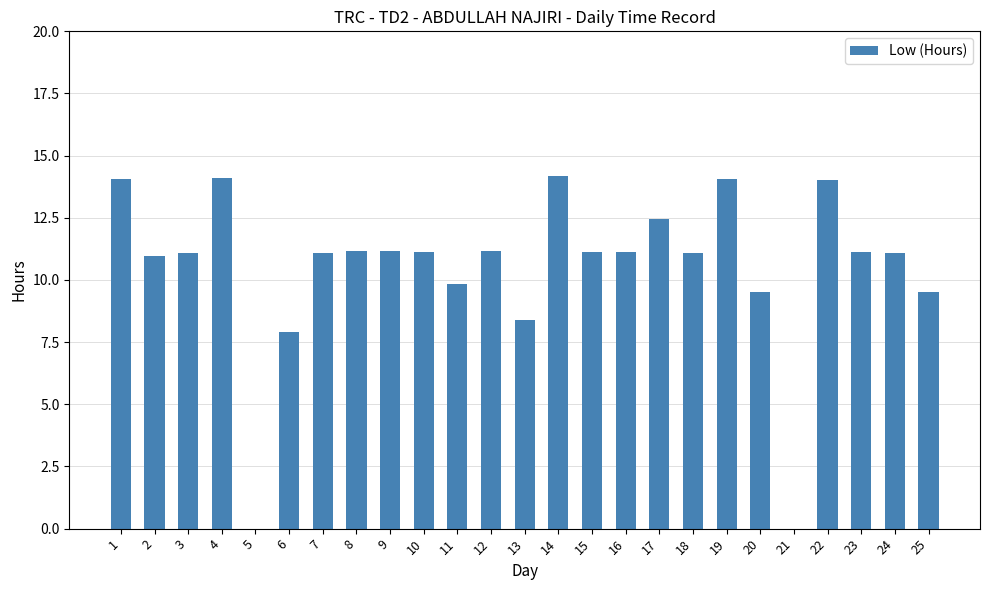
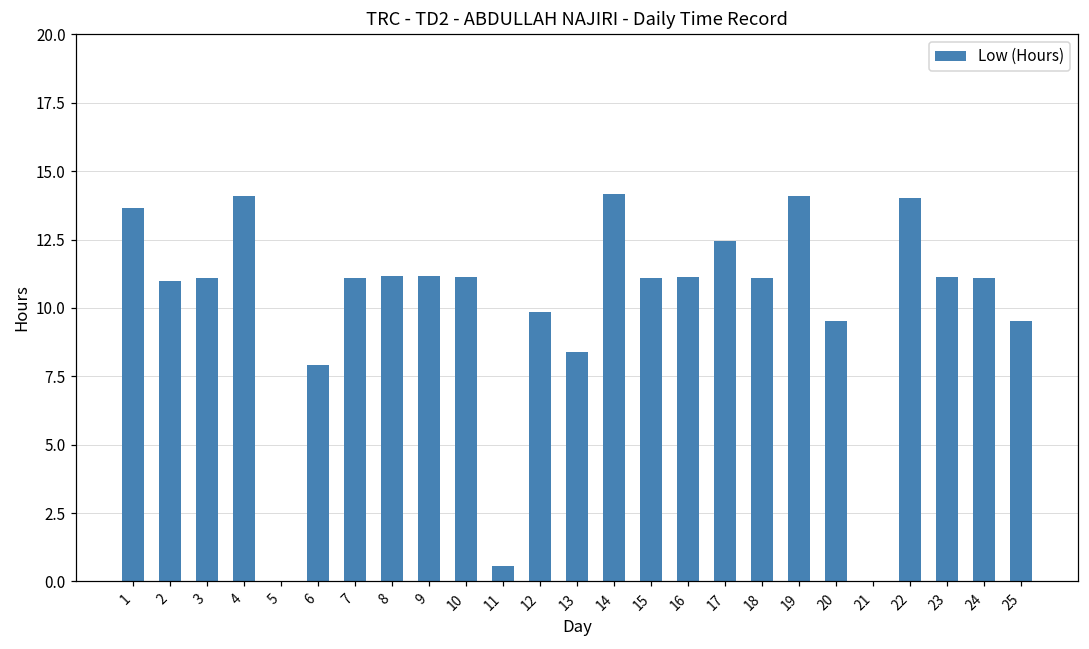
  {
-   "1": 14.1,
+   "1": 13.7,
    "2": 11.0,
    "3": 11.1,
    "4": 14.1,
    "5": 0.0,
    "6": 7.9,
    "7": 11.1,
    "8": 11.2,
    "9": 11.2,
    "10": 11.1,
-   "11": 9.8,
-   "12": 11.2,
+   "11": 0.6,
+   "12": 9.9,
    "13": 8.4,
    "14": 14.2,
    "15": 11.1,
    "16": 11.1,
    "17": 12.5,
    "18": 11.1,
    "19": 14.1,
    "20": 9.5,
    "21": 0.0,
    "22": 14.0,
    "23": 11.1,
    "24": 11.1,
    "25": 9.5
  }
